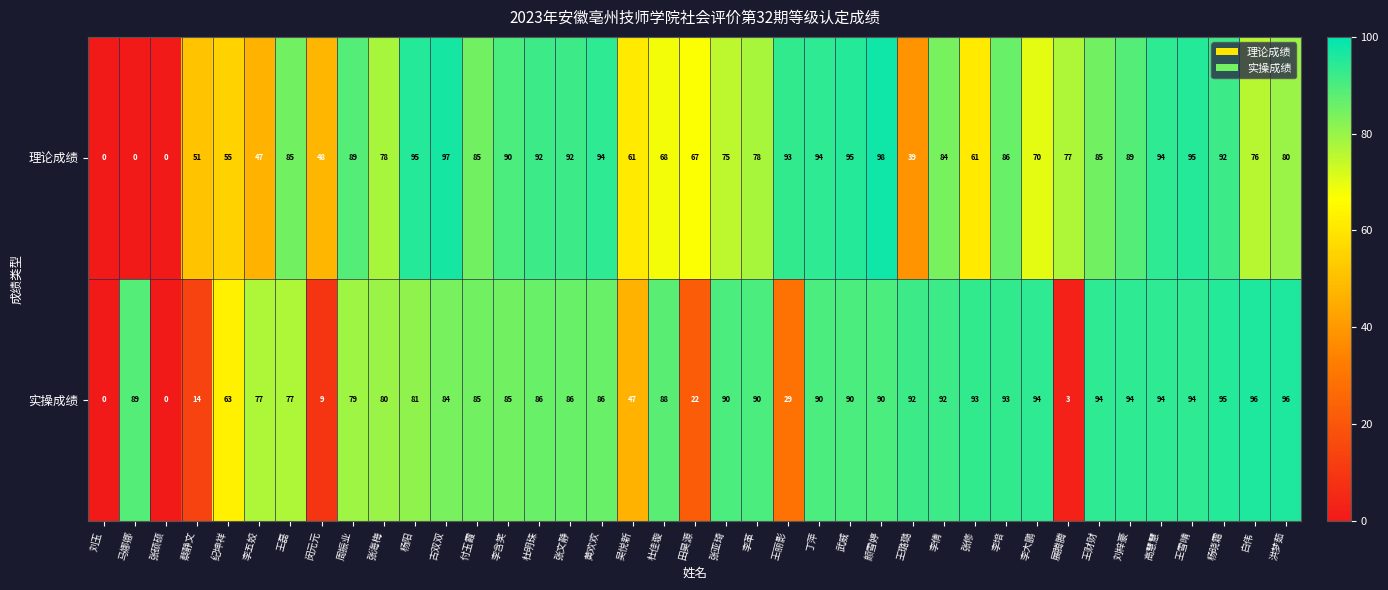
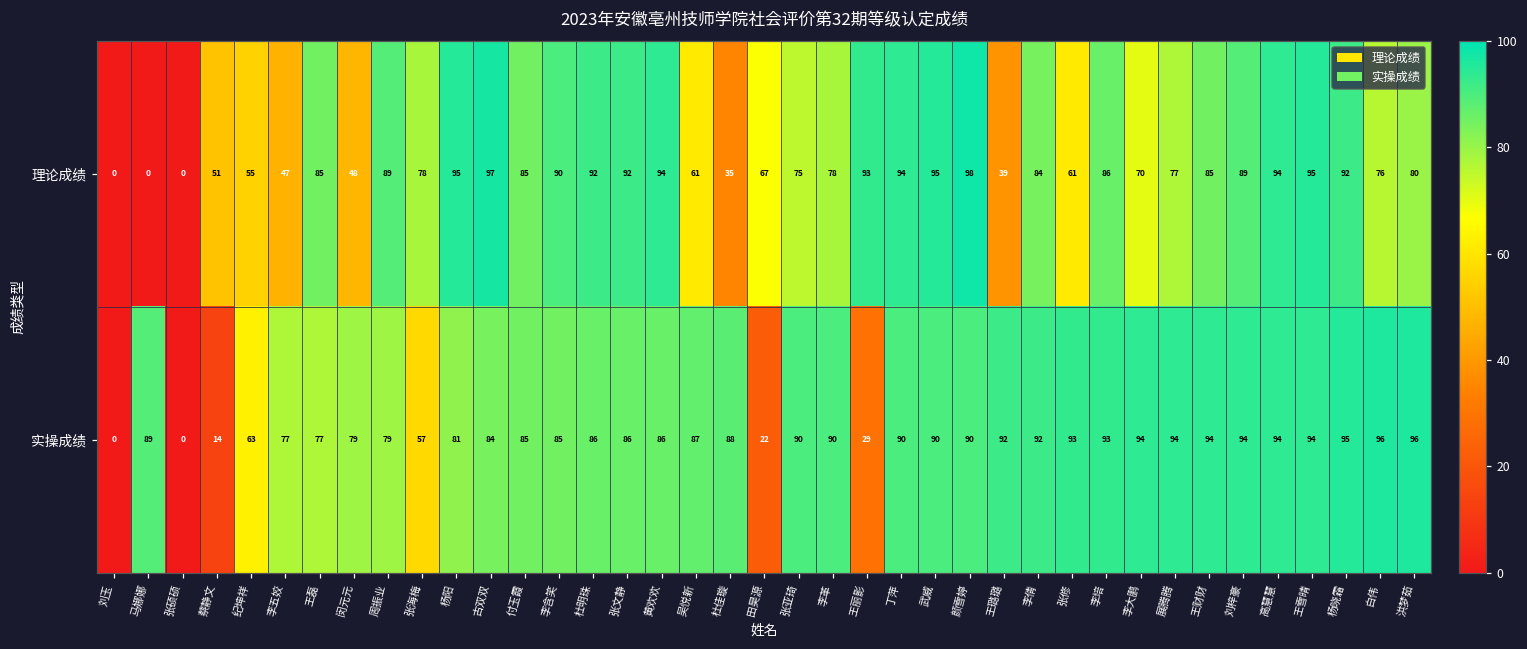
  {
    "理论成绩": {
      "刘玉": 0,
      "马娜娜": 0,
      "张硕硕": 0,
      "蔡静文": 51,
      "纪坤祥": 55,
      "李五姣": 47,
      "王磊": 85,
      "闵元元": 48,
      "周振业": 89,
      "张海梅": 78,
      "杨阳": 95,
      "古双双": 97,
      "付玉霞": 85,
      "李含笑": 90,
      "杜明珠": 92,
      "张文静": 92,
      "黄欢欢": 94,
      "吴悦新": 61,
-     "杜佳璇": 68,
+     "杜佳璇": 35,
      "田昊源": 67,
      "张亚琦": 75,
      "李革": 78,
      "王丽影": 93,
      "丁萍": 94,
      "武威": 95,
      "颜雪婷": 98,
      "王璐璐": 39,
      "李倩": 84,
      "张修": 61,
      "李培": 86,
      "李大鹏": 70,
      "展腾腾": 77,
      "王财财": 85,
      "刘梓豪": 89,
      "高慧慧": 94,
      "王雪晴": 95,
      "杨晓霜": 92,
      "白伟": 76,
      "洪梦茹": 80
    },
    "实操成绩": {
      "刘玉": 0,
      "马娜娜": 89,
      "张硕硕": 0,
      "蔡静文": 14,
      "纪坤祥": 63,
      "李五姣": 77,
      "王磊": 77,
-     "闵元元": 9,
+     "闵元元": 79,
      "周振业": 79,
-     "张海梅": 80,
+     "张海梅": 57,
      "杨阳": 81,
      "古双双": 84,
      "付玉霞": 85,
      "李含笑": 85,
      "杜明珠": 86,
      "张文静": 86,
      "黄欢欢": 86,
-     "吴悦新": 47,
+     "吴悦新": 87,
      "杜佳璇": 88,
      "田昊源": 22,
      "张亚琦": 90,
      "李革": 90,
      "王丽影": 29,
      "丁萍": 90,
      "武威": 90,
      "颜雪婷": 90,
      "王璐璐": 92,
      "李倩": 92,
      "张修": 93,
      "李培": 93,
      "李大鹏": 94,
-     "展腾腾": 3,
+     "展腾腾": 94,
      "王财财": 94,
      "刘梓豪": 94,
      "高慧慧": 94,
      "王雪晴": 94,
      "杨晓霜": 95,
      "白伟": 96,
      "洪梦茹": 96
    }
  }
